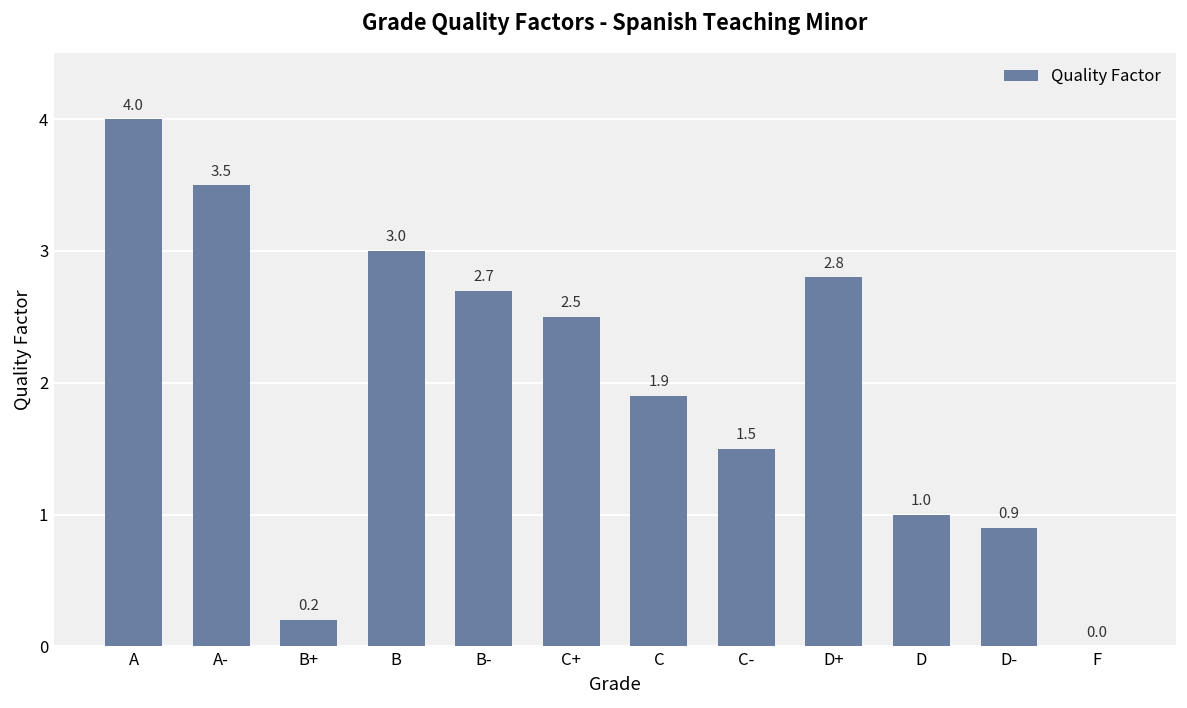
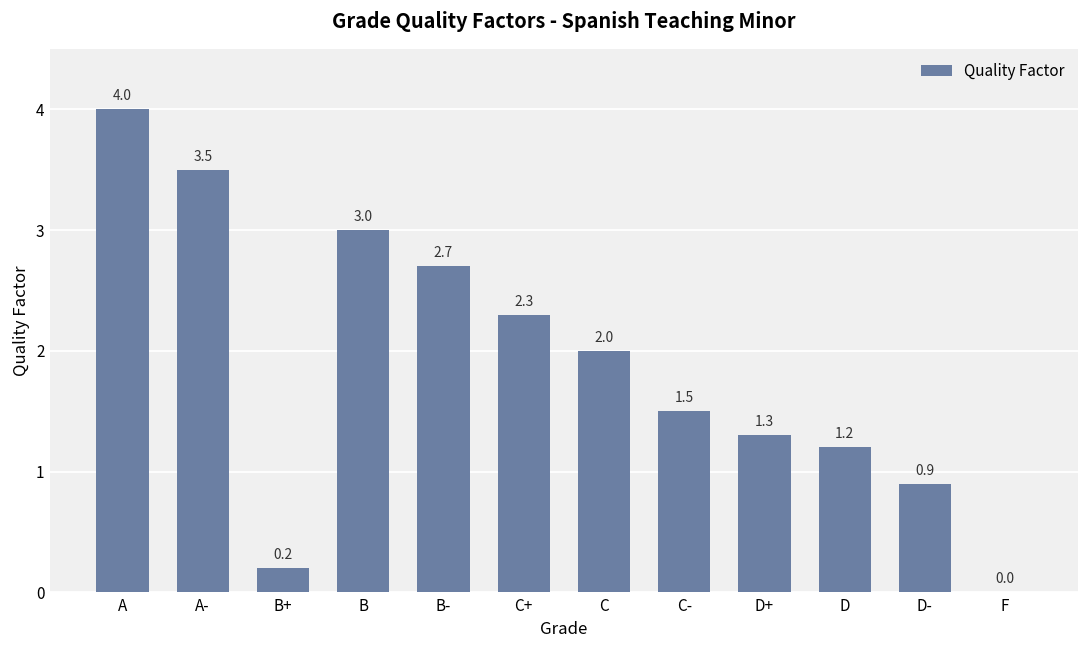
  {
    "A": 4.0,
    "A-": 3.5,
    "B+": 0.2,
    "B": 3.0,
    "B-": 2.7,
-   "C+": 2.5,
-   "C": 1.9,
+   "C+": 2.3,
+   "C": 2.0,
    "C-": 1.5,
-   "D+": 2.8,
-   "D": 1.0,
+   "D+": 1.3,
+   "D": 1.2,
    "D-": 0.9,
    "F": 0.0
  }
